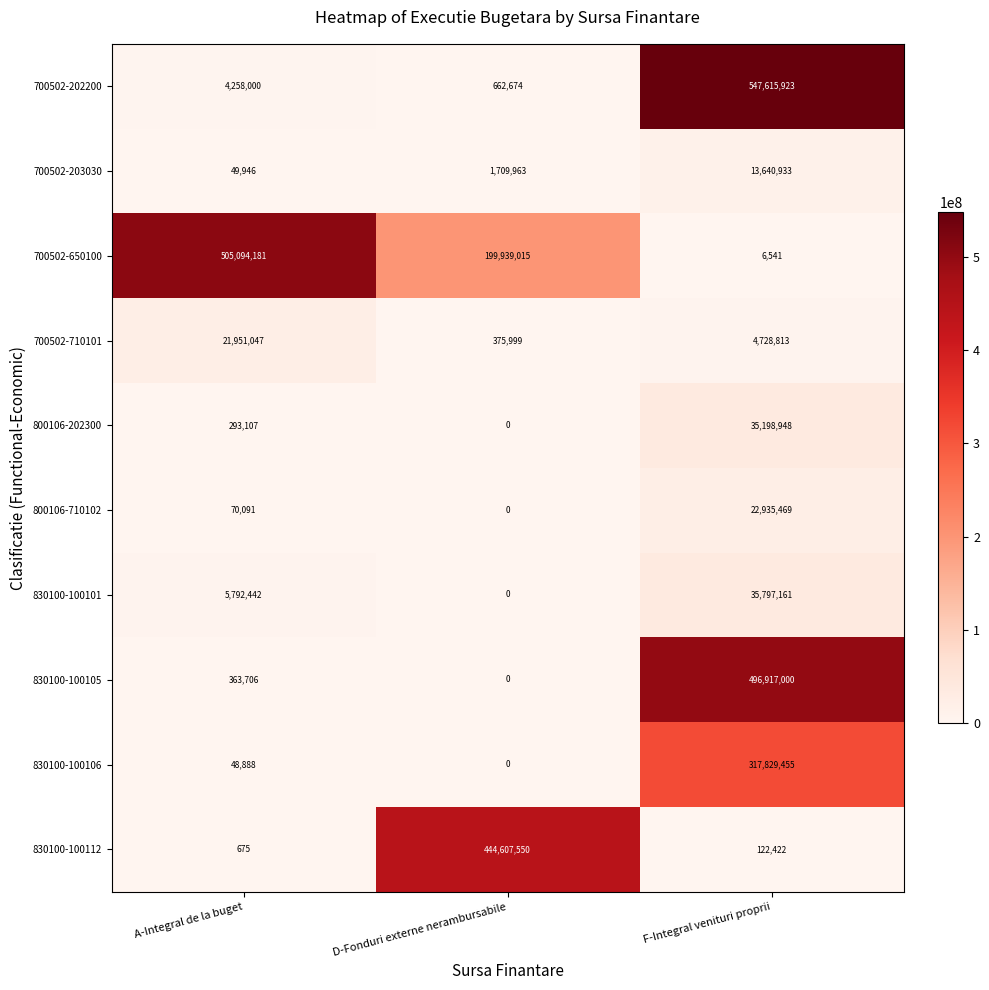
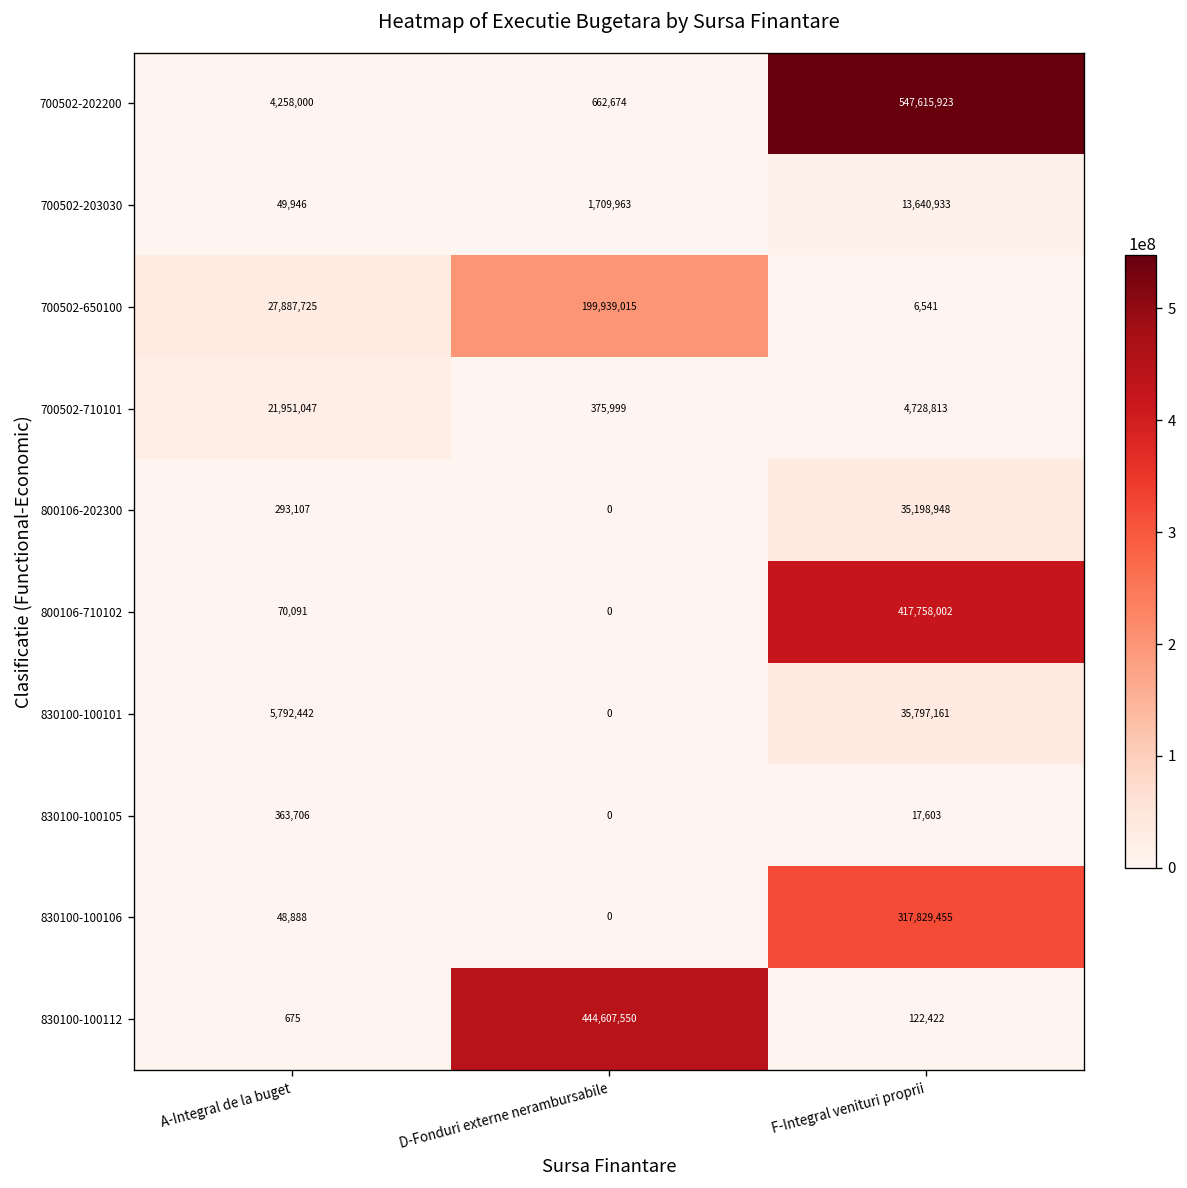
  {
    "700502-202200": {
      "A-Integral de la buget": "4,258,000",
      "D-Fonduri externe nerambursabile": "662,674",
      "F-Integral venituri proprii": "547,615,923"
    },
    "700502-203030": {
      "A-Integral de la buget": "49,946",
      "D-Fonduri externe nerambursabile": "1,709,963",
      "F-Integral venituri proprii": "13,640,933"
    },
    "700502-650100": {
-     "A-Integral de la buget": "505,094,181",
+     "A-Integral de la buget": "27,887,725",
      "D-Fonduri externe nerambursabile": "199,939,015",
      "F-Integral venituri proprii": "6,541"
    },
    "700502-710101": {
      "A-Integral de la buget": "21,951,047",
      "D-Fonduri externe nerambursabile": "375,999",
      "F-Integral venituri proprii": "4,728,813"
    },
    "800106-202300": {
      "A-Integral de la buget": "293,107",
      "D-Fonduri externe nerambursabile": "0",
      "F-Integral venituri proprii": "35,198,948"
    },
    "800106-710102": {
      "A-Integral de la buget": "70,091",
      "D-Fonduri externe nerambursabile": "0",
-     "F-Integral venituri proprii": "22,935,469"
+     "F-Integral venituri proprii": "417,758,002"
    },
    "830100-100101": {
      "A-Integral de la buget": "5,792,442",
      "D-Fonduri externe nerambursabile": "0",
      "F-Integral venituri proprii": "35,797,161"
    },
    "830100-100105": {
      "A-Integral de la buget": "363,706",
      "D-Fonduri externe nerambursabile": "0",
-     "F-Integral venituri proprii": "496,917,000"
+     "F-Integral venituri proprii": "17,603"
    },
    "830100-100106": {
      "A-Integral de la buget": "48,888",
      "D-Fonduri externe nerambursabile": "0",
      "F-Integral venituri proprii": "317,829,455"
    },
    "830100-100112": {
      "A-Integral de la buget": "675",
      "D-Fonduri externe nerambursabile": "444,607,550",
      "F-Integral venituri proprii": "122,422"
    }
  }
